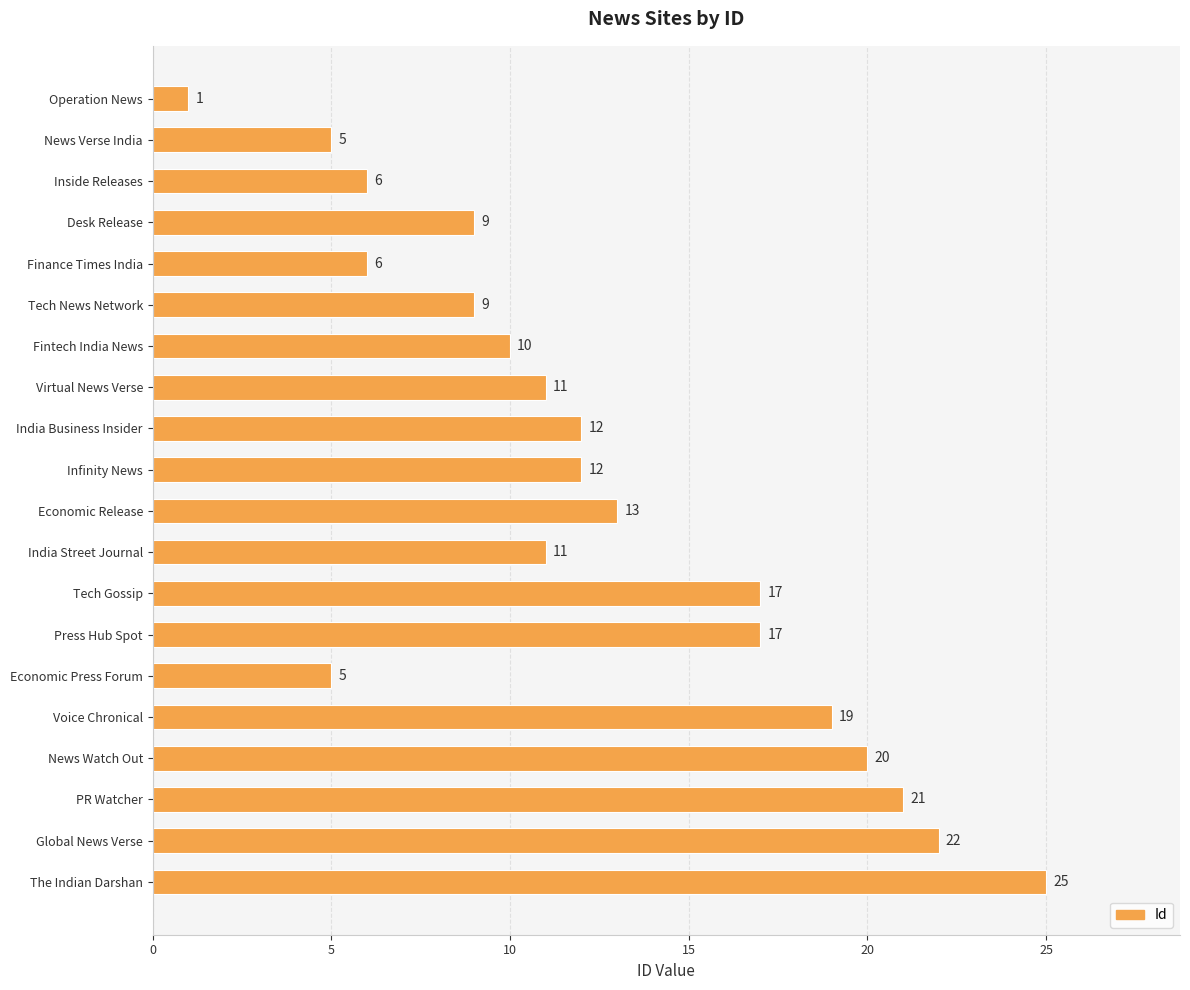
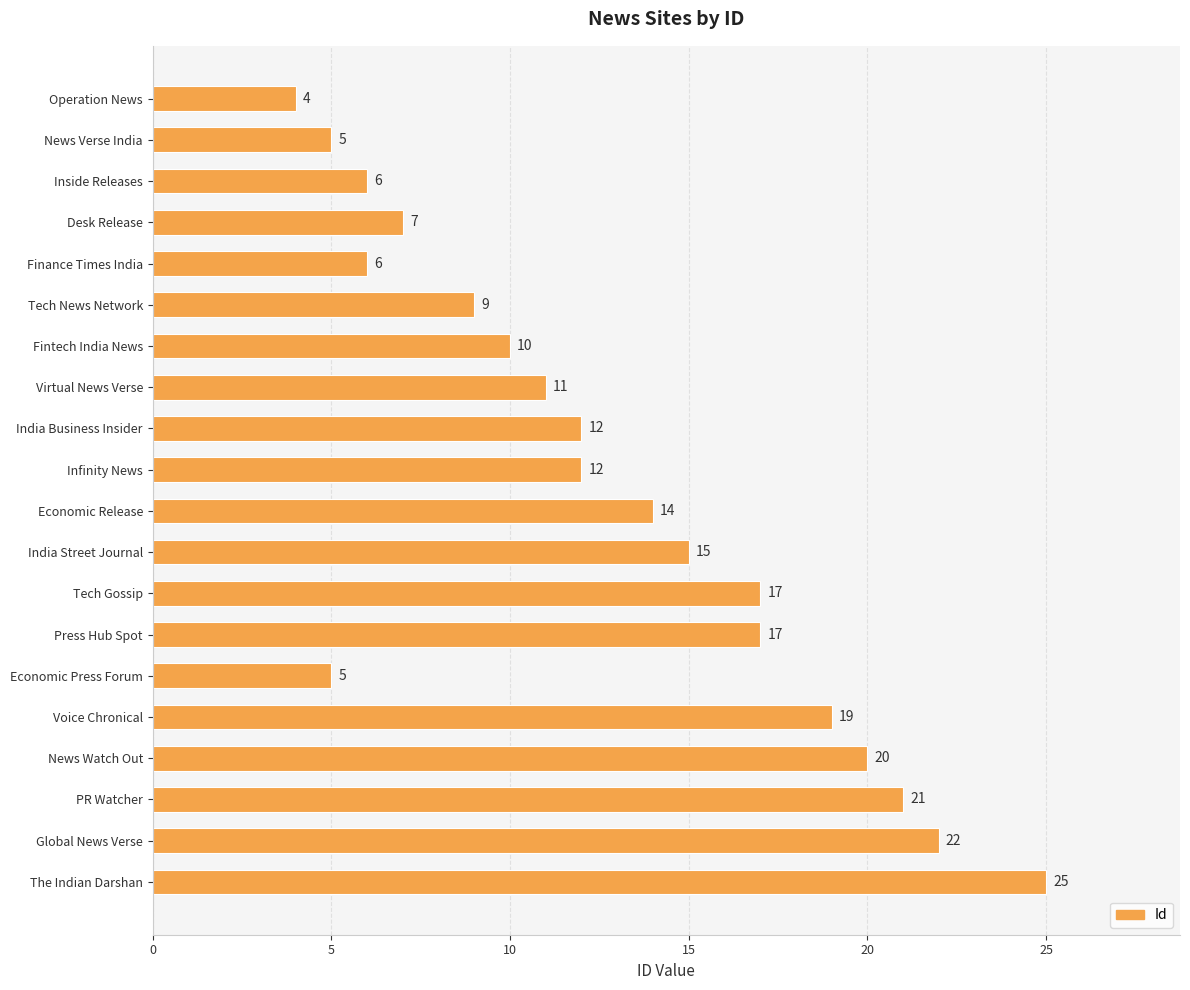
  {
-   "Operation News": 1,
+   "Operation News": 4,
    "News Verse India": 5,
    "Inside Releases": 6,
-   "Desk Release": 9,
+   "Desk Release": 7,
    "Finance Times India": 6,
    "Tech News Network": 9,
    "Fintech India News": 10,
    "Virtual News Verse": 11,
    "India Business Insider": 12,
    "Infinity News": 12,
-   "Economic Release": 13,
-   "India Street Journal": 11,
+   "Economic Release": 14,
+   "India Street Journal": 15,
    "Tech Gossip": 17,
    "Press Hub Spot": 17,
    "Economic Press Forum": 5,
    "Voice Chronical": 19,
    "News Watch Out": 20,
    "PR Watcher": 21,
    "Global News Verse": 22,
    "The Indian Darshan": 25
  }
